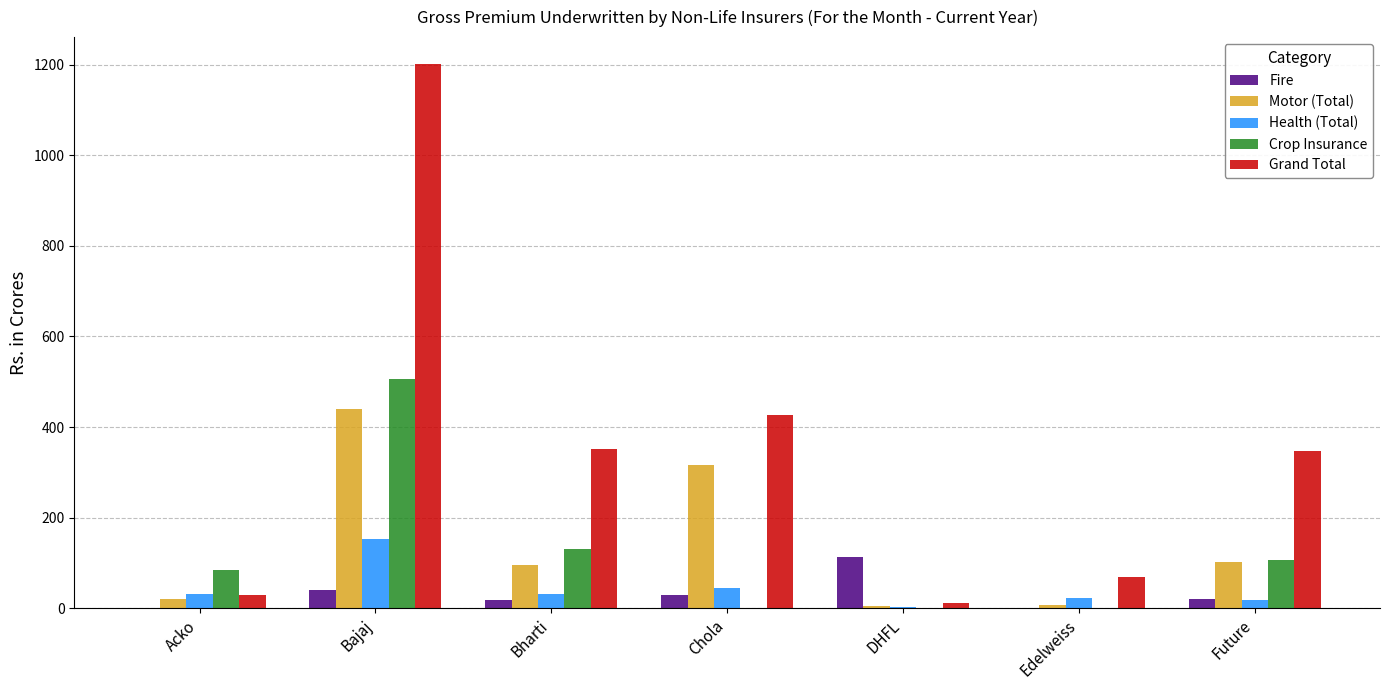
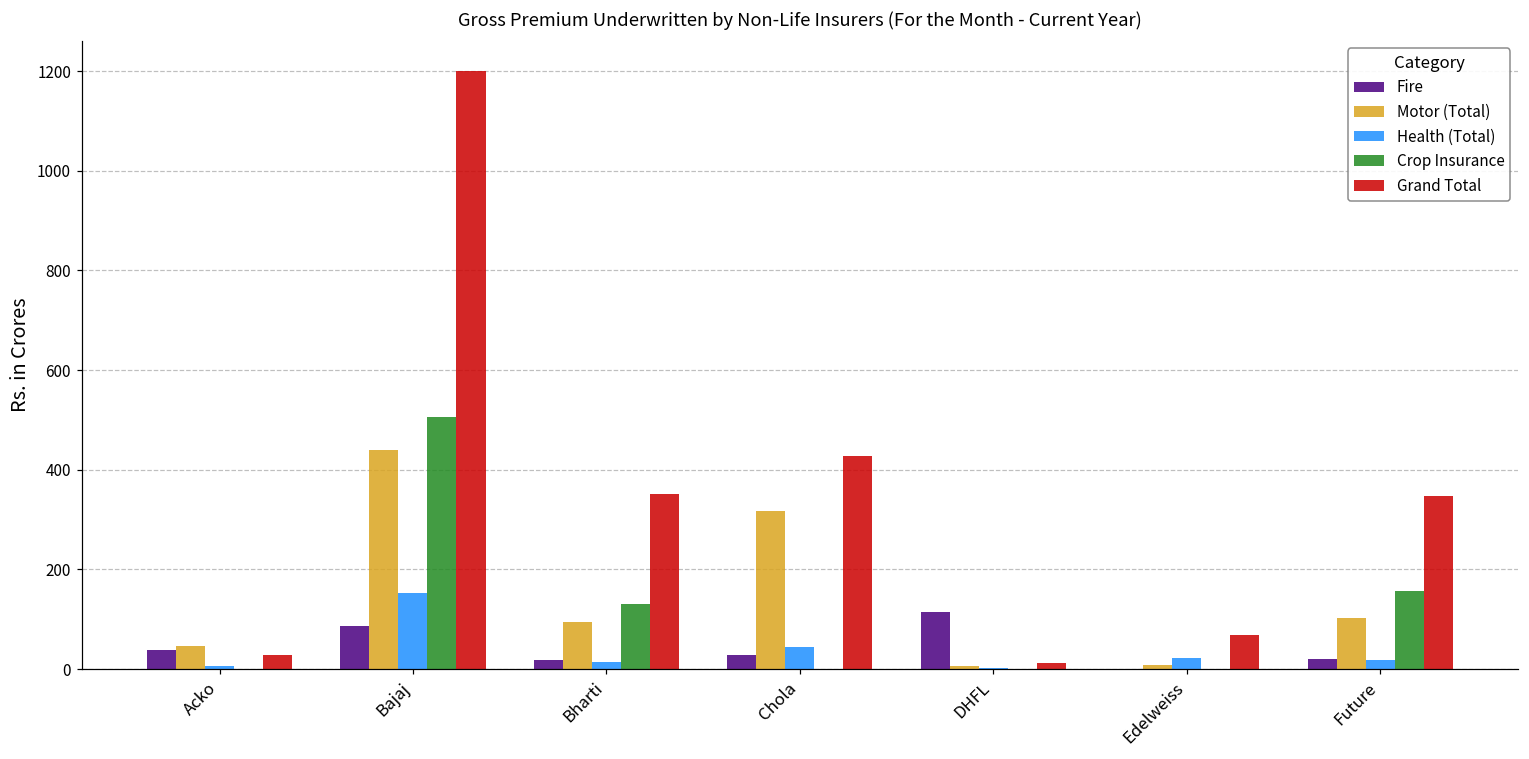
  {
    "Fire": {
-     "Acko": 0,
-     "Bajaj": 40,
+     "Acko": 40,
+     "Bajaj": 90,
      "Bharti": 20,
      "Chola": 30,
      "DHFL": 110,
      "Future": 20
    },
    "Motor (Total)": {
-     "Acko": 20,
+     "Acko": 50,
      "Bajaj": 440,
      "Bharti": 100,
      "Chola": 320,
      "DHFL": 10,
      "Edelweiss": 10,
      "Future": 100
    },
    "Health (Total)": {
-     "Acko": 30,
+     "Acko": 10,
      "Bajaj": 150,
-     "Bharti": 30,
+     "Bharti": 10,
      "Chola": 50,
      "Edelweiss": 20,
      "Future": 20
    },
    "Crop Insurance": {
-     "Acko": 90,
+     "Acko": 0,
      "Bajaj": 510,
      "Bharti": 130,
      "Chola": 0,
      "DHFL": 0,
      "Edelweiss": 0,
-     "Future": 110
+     "Future": 160
    },
    "Grand Total": {
      "Acko": 30,
      "Bajaj": 1200,
      "Bharti": 350,
      "Chola": 430,
      "DHFL": 10,
      "Edelweiss": 70,
      "Future": 350
    }
  }
